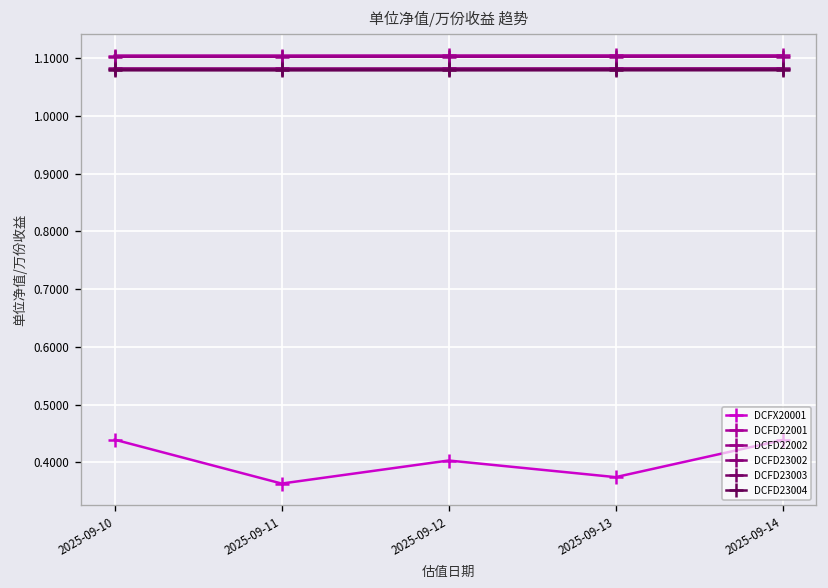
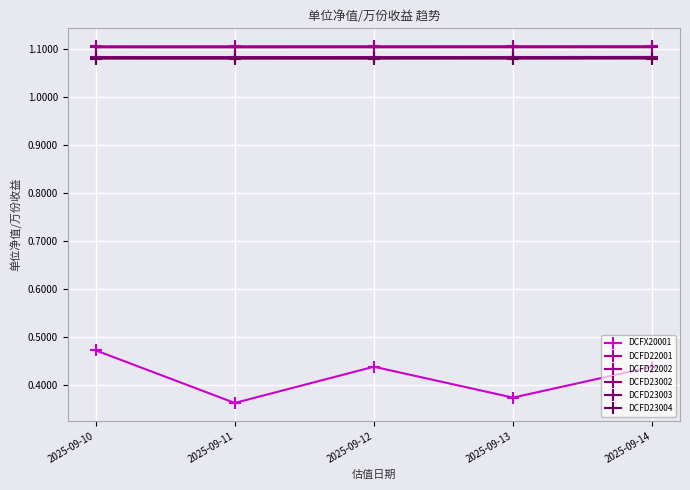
  {
    "DCFX20001": {
-     "2025-09-10": 0.44,
+     "2025-09-10": 0.47,
      "2025-09-11": 0.36,
-     "2025-09-12": 0.40,
+     "2025-09-12": 0.44,
      "2025-09-13": 0.37
    }
  }
